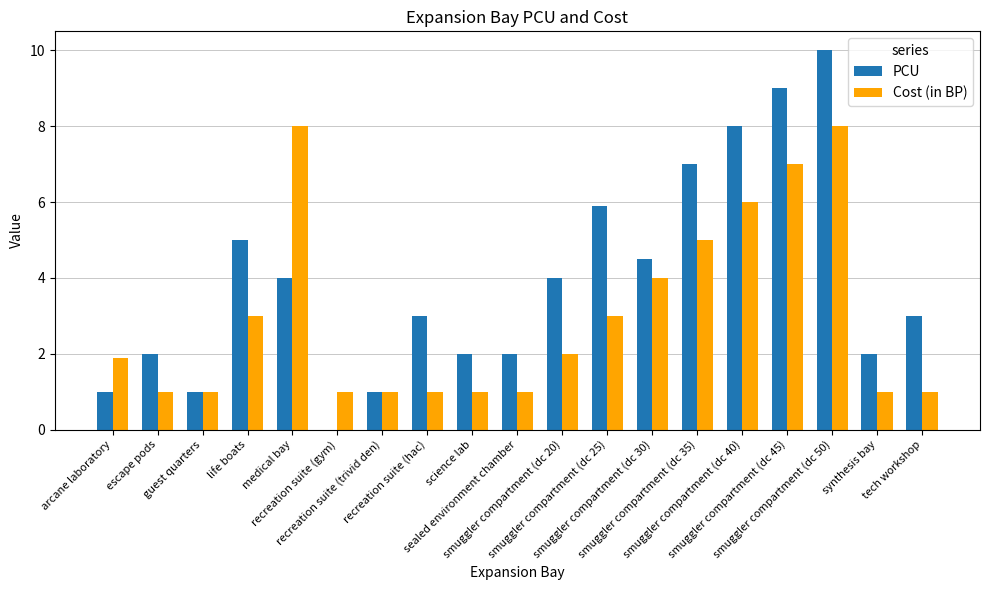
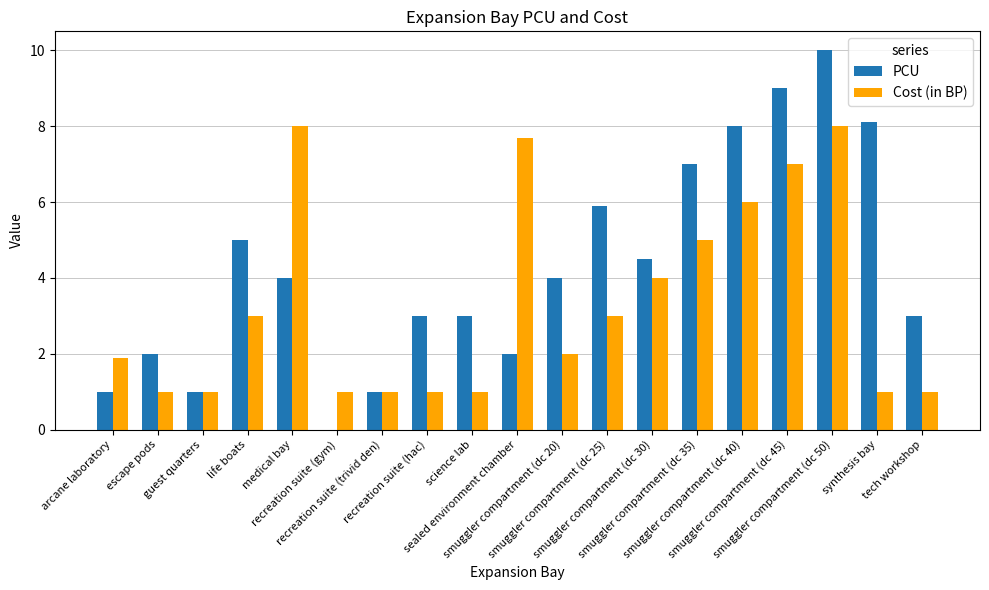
  {
    "PCU": {
      "arcane laboratory": 1.0,
      "escape pods": 2.0,
      "guest quarters": 1.0,
      "life boats": 5.0,
      "medical bay": 4.0,
      "recreation suite (gym)": 0.0,
      "recreation suite (trivid den)": 1.0,
      "recreation suite (hac)": 3.0,
-     "science lab": 2,
+     "science lab": 3,
      "sealed environment chamber": 2.0,
      "smuggler compartment (dc 20)": 4.0,
      "smuggler compartment (dc 25)": 5.9,
      "smuggler compartment (dc 30)": 4.5,
      "smuggler compartment (dc 35)": 7.0,
      "smuggler compartment (dc 40)": 8.0,
      "smuggler compartment (dc 45)": 9.0,
      "smuggler compartment (dc 50)": 10.0,
-     "synthesis bay": 2.0,
+     "synthesis bay": 8.1,
      "tech workshop": 3.0
    },
    "Cost (in BP)": {
      "arcane laboratory": 1.9,
      "escape pods": 1.0,
      "guest quarters": 1.0,
      "life boats": 3.0,
      "medical bay": 8.0,
      "recreation suite (gym)": 1.0,
      "recreation suite (trivid den)": 1.0,
      "recreation suite (hac)": 1.0,
      "science lab": 1.0,
-     "sealed environment chamber": 1.0,
+     "sealed environment chamber": 7.7,
      "smuggler compartment (dc 20)": 2.0,
      "smuggler compartment (dc 25)": 3.0,
      "smuggler compartment (dc 30)": 4.0,
      "smuggler compartment (dc 35)": 5.0,
      "smuggler compartment (dc 40)": 6.0,
      "smuggler compartment (dc 45)": 7.0,
      "smuggler compartment (dc 50)": 8.0,
      "synthesis bay": 1.0,
      "tech workshop": 1.0
    }
  }
